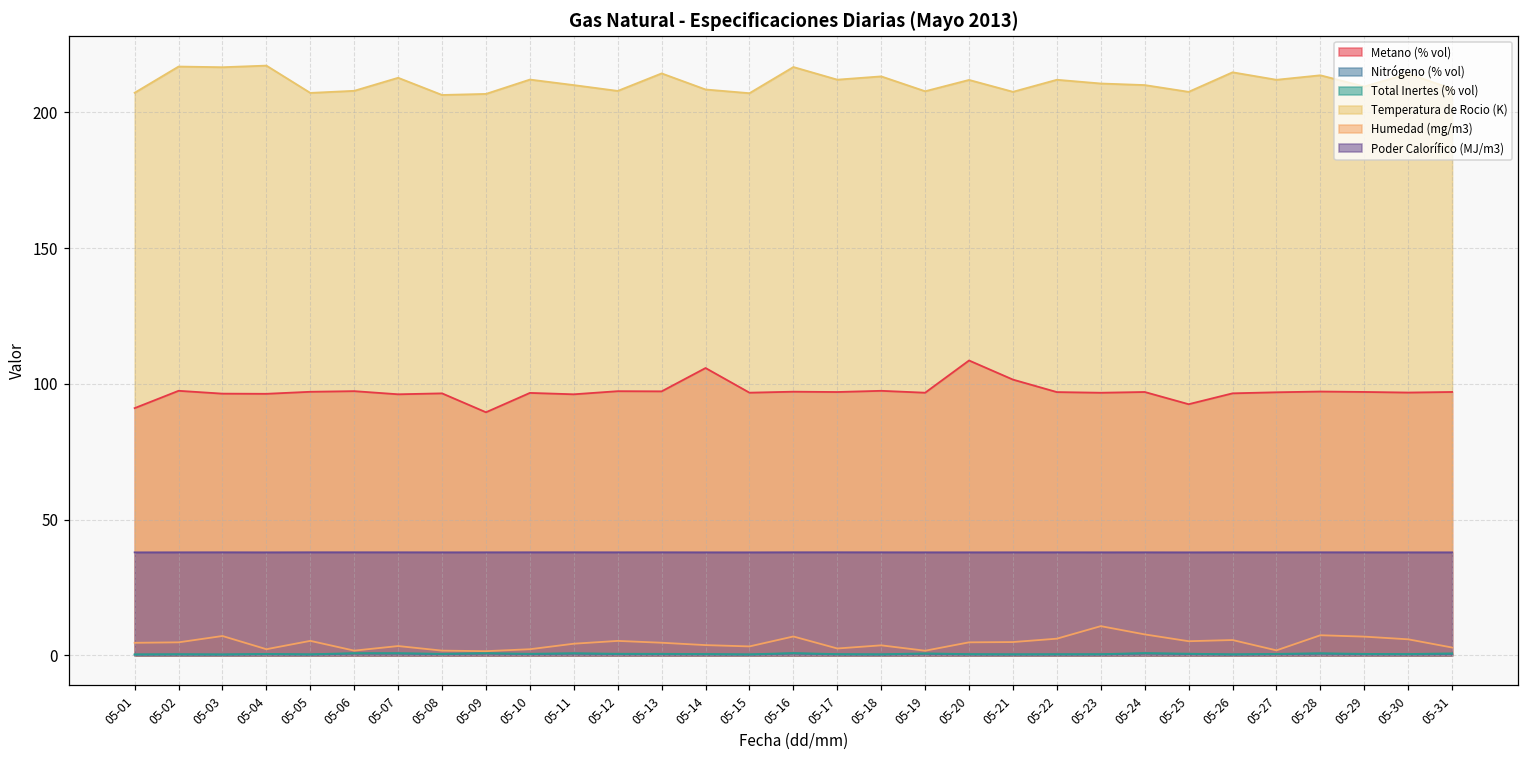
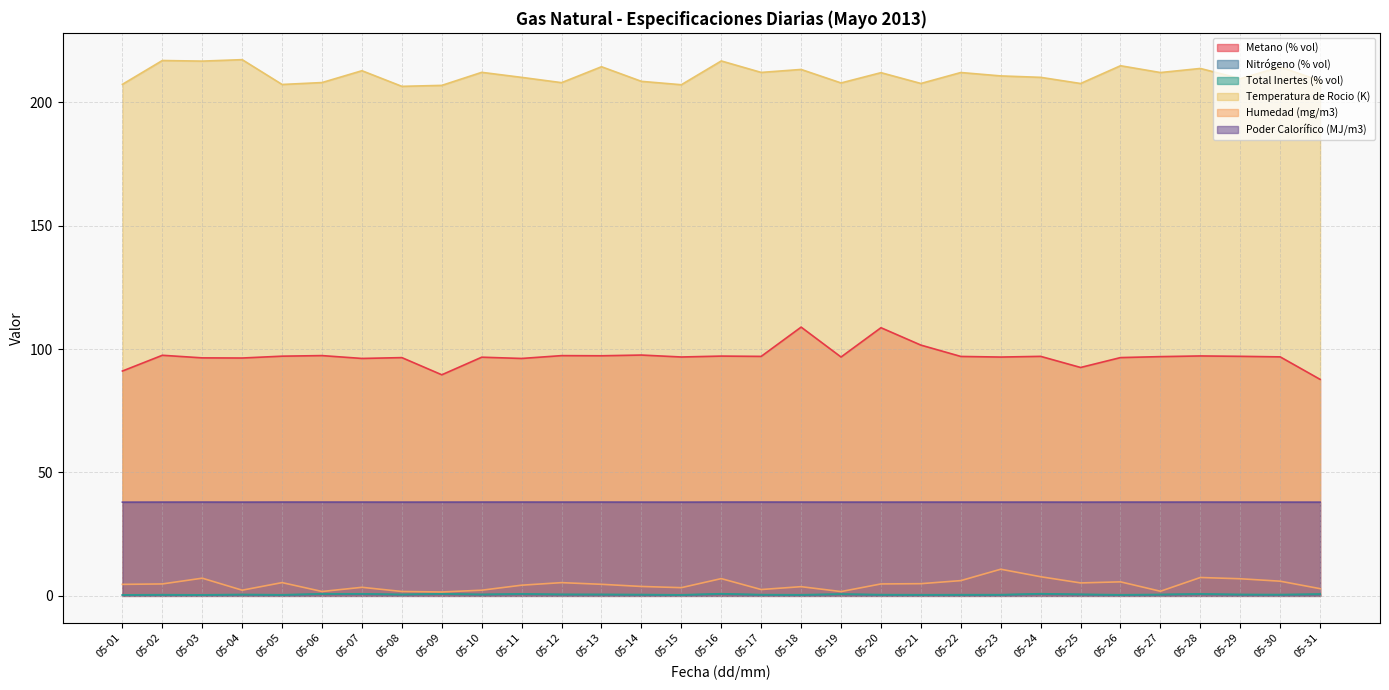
  {
    "Metano (% vol)": {
      "05-01": 91,
      "05-02": 97,
      "05-03": 96,
      "05-04": 96,
      "05-05": 97,
      "05-06": 97,
      "05-07": 96,
      "05-08": 97,
      "05-09": 90,
      "05-10": 97,
      "05-11": 96,
      "05-12": 97,
      "05-13": 97,
-     "05-14": 106,
+     "05-14": 98,
      "05-15": 97,
      "05-16": 97,
      "05-17": 97,
-     "05-18": 97,
+     "05-18": 109,
      "05-19": 97,
      "05-20": 109,
      "05-21": 102,
      "05-22": 97,
      "05-23": 97,
      "05-24": 97,
      "05-25": 93,
      "05-26": 97,
      "05-27": 97,
      "05-28": 97,
      "05-29": 97,
      "05-30": 97,
-     "05-31": 97
+     "05-31": 88
    }
  }
